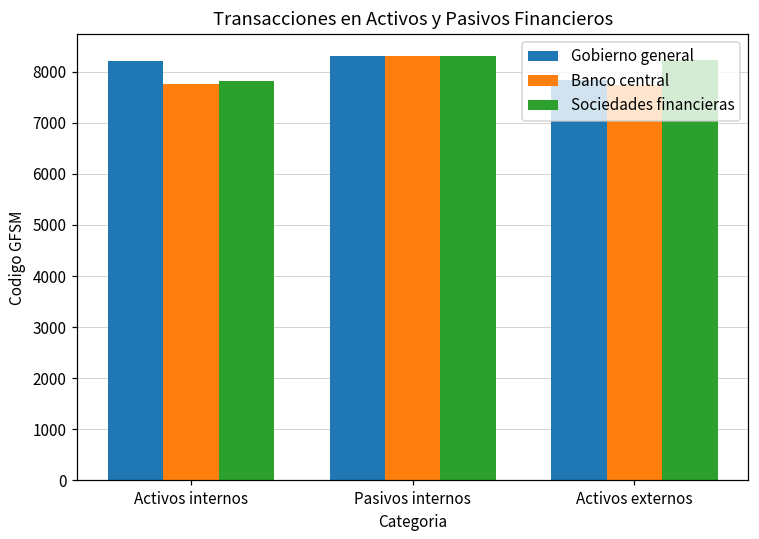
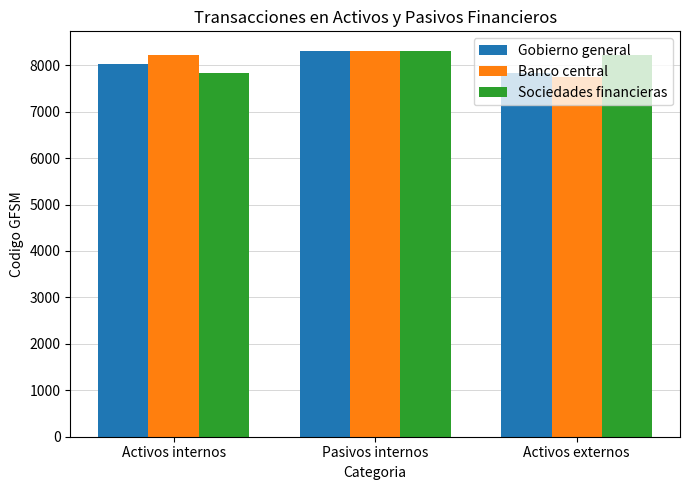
  {
    "Gobierno general": {
-     "Activos internos": 8200,
+     "Activos internos": 8000,
      "Pasivos internos": 8300
    },
    "Banco central": {
-     "Activos internos": 7800,
+     "Activos internos": 8200,
      "Pasivos internos": 8300
    },
    "Sociedades financieras": {
      "Activos internos": 7800,
      "Pasivos internos": 8300
    }
  }
